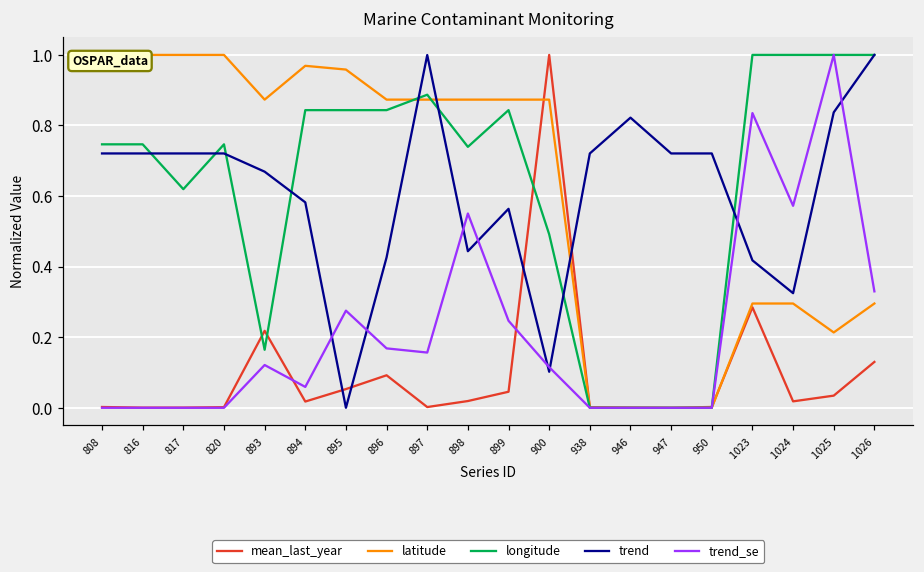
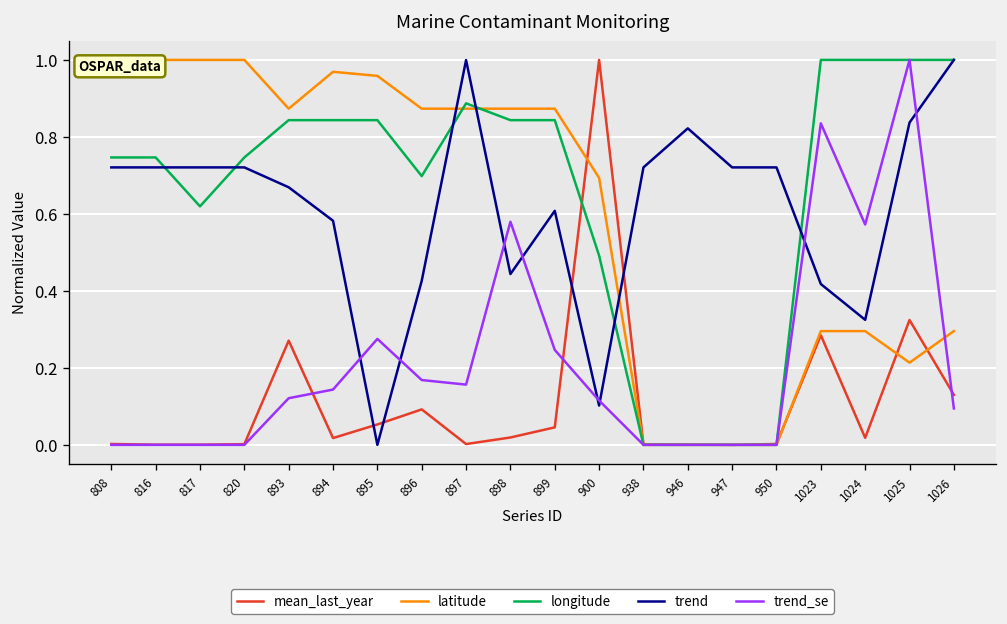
  {
    "mean_last_year": {
-     "893": 0.22,
+     "893": 0.27,
      "894": 0.02,
      "895": 0.05,
      "896": 0.09,
      "897": 0.00,
      "898": 0.02,
      "899": 0.05,
      "900": 1.00,
      "1023": 0.28,
      "1024": 0.02,
-     "1025": 0.03,
+     "1025": 0.32,
      "1026": 0.13
    },
    "latitude": {
      "817": 1.00,
      "820": 1.00,
      "893": 0.87,
      "894": 0.97,
      "895": 0.96,
      "896": 0.87,
      "897": 0.87,
      "898": 0.87,
      "899": 0.87,
-     "900": 0.87,
+     "900": 0.69,
      "1023": 0.30,
      "1024": 0.30,
      "1025": 0.21,
      "1026": 0.30
    },
    "longitude": {
      "808": 0.75,
      "816": 0.75,
      "817": 0.62,
      "820": 0.75,
-     "893": 0.16,
+     "893": 0.84,
      "894": 0.84,
      "895": 0.84,
-     "896": 0.84,
+     "896": 0.70,
      "897": 0.89,
-     "898": 0.74,
+     "898": 0.84,
      "899": 0.84,
      "900": 0.49,
      "1023": 1.00,
      "1024": 1.00
    },
    "trend": {
      "808": 0.72,
      "816": 0.72,
      "817": 0.72,
      "820": 0.72,
      "893": 0.67,
      "894": 0.58,
      "895": 0.00,
      "896": 0.43,
      "897": 1.00,
      "898": 0.44,
-     "899": 0.56,
+     "899": 0.61,
      "900": 0.10,
      "938": 0.72,
      "946": 0.82,
      "947": 0.72,
      "950": 0.72,
      "1023": 0.42,
      "1024": 0.32,
      "1025": 0.84
    },
    "trend_se": {
      "893": 0.12,
-     "894": 0.06,
+     "894": 0.14,
      "895": 0.28,
      "896": 0.17,
      "897": 0.16,
-     "898": 0.55,
+     "898": 0.58,
      "899": 0.25,
      "900": 0.12,
      "1023": 0.84,
      "1024": 0.57,
-     "1026": 0.33
+     "1026": 0.09
    }
  }
